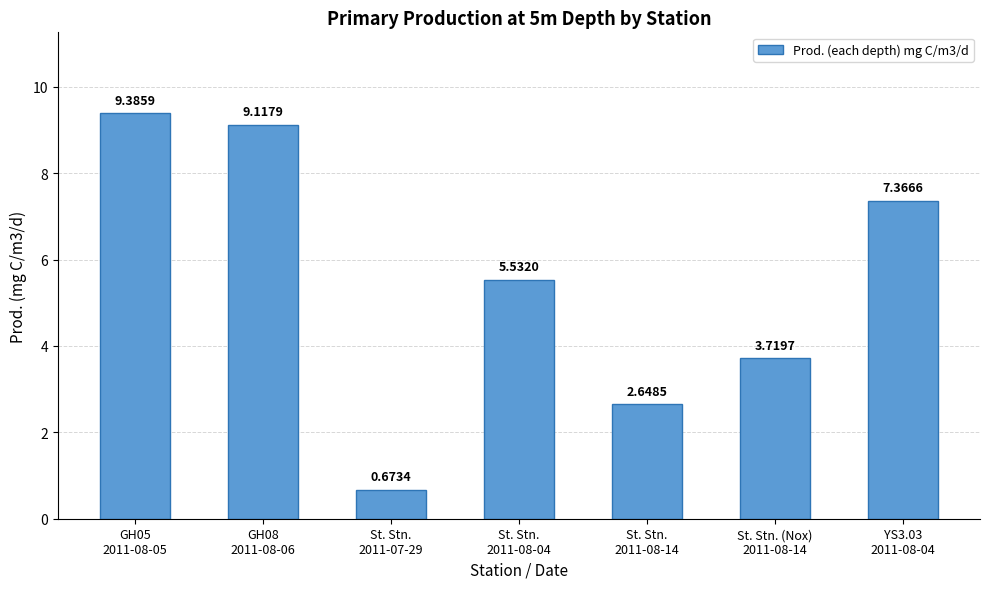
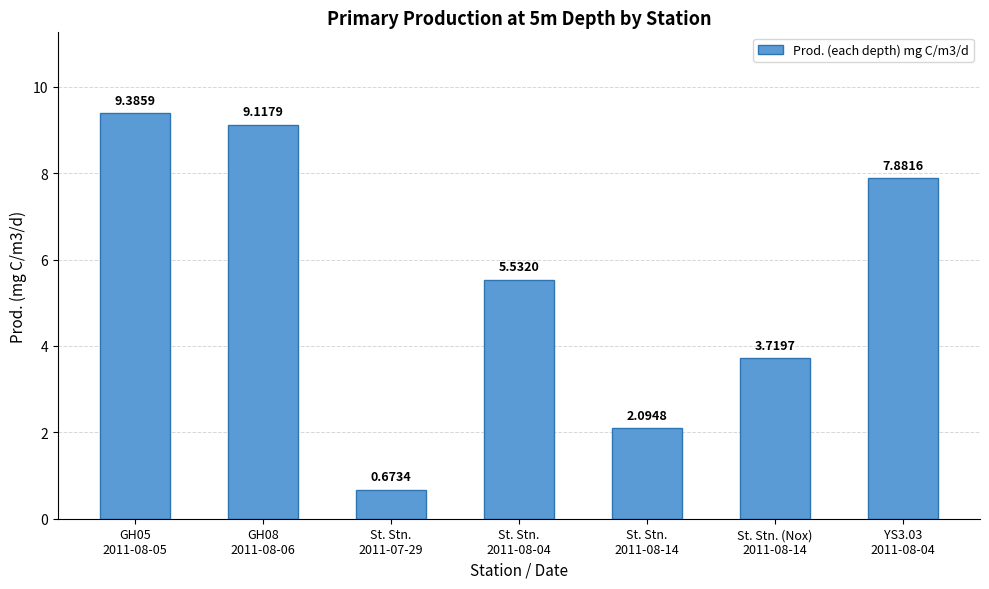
  {
    "GH05 2011-08-05": 9.3859,
    "GH08 2011-08-06": 9.1179,
    "St. Stn. 2011-07-29": 0.6734,
    "St. Stn. 2011-08-04": 5.5320,
-   "St. Stn. 2011-08-14": 2.6485,
+   "St. Stn. 2011-08-14": 2.0948,
    "St. Stn. (Nox) 2011-08-14": 3.7197,
-   "YS3.03 2011-08-04": 7.3666
+   "YS3.03 2011-08-04": 7.8816
  }
